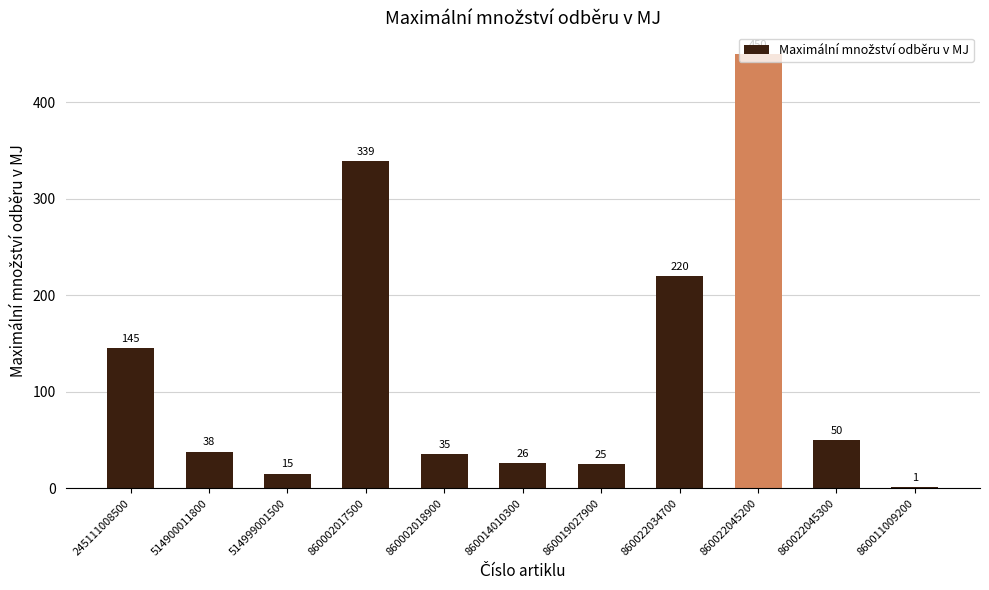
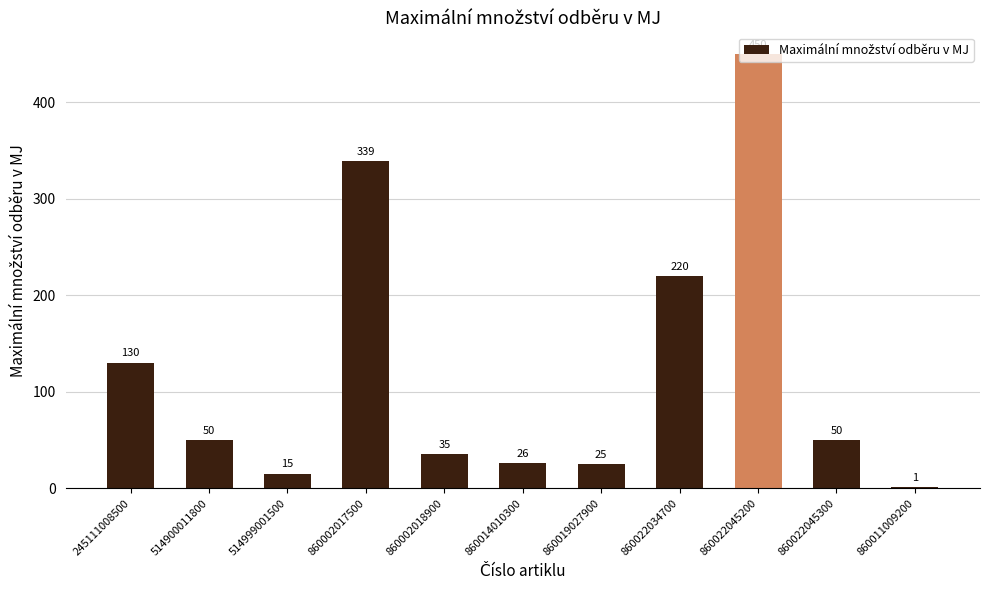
  {
-   "245111008500": 145,
-   "514900011800": 38,
+   "245111008500": 130,
+   "514900011800": 50,
    "514999001500": 15,
    "860002017500": 339,
    "860002018900": 35,
    "860014010300": 26,
    "860019027900": 25,
    "860022034700": 220,
    "860022045300": 50,
    "860011009200": 1
  }
